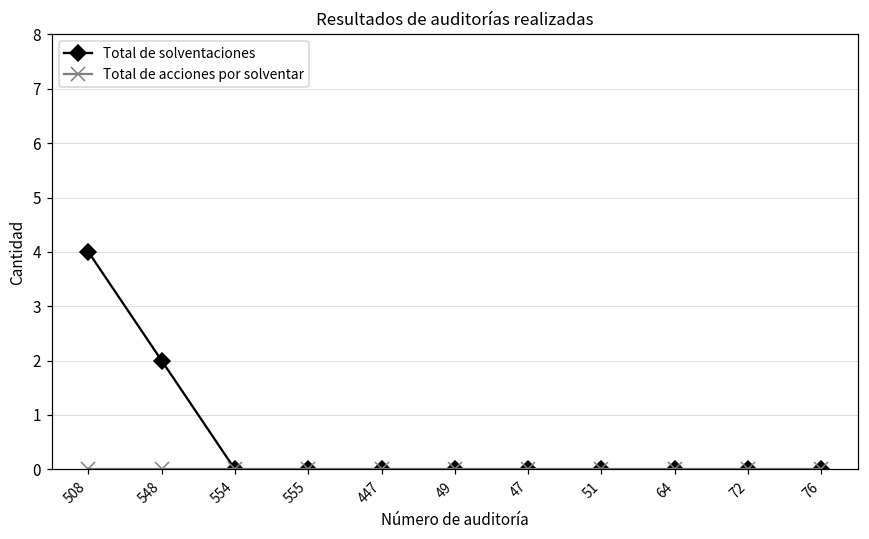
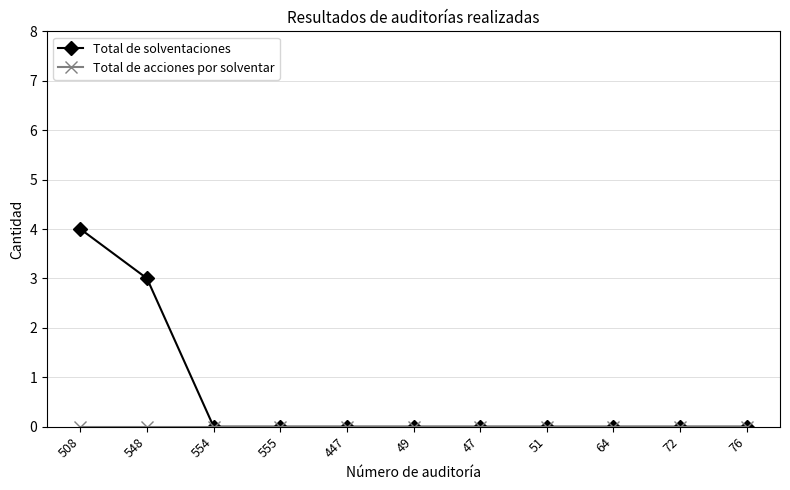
  {
    "Total de solventaciones": {
      "508": 4,
-     "548": 2
+     "548": 3
    },
    "Total de acciones por solventar": {
      "508": 0,
      "548": 0
    }
  }
